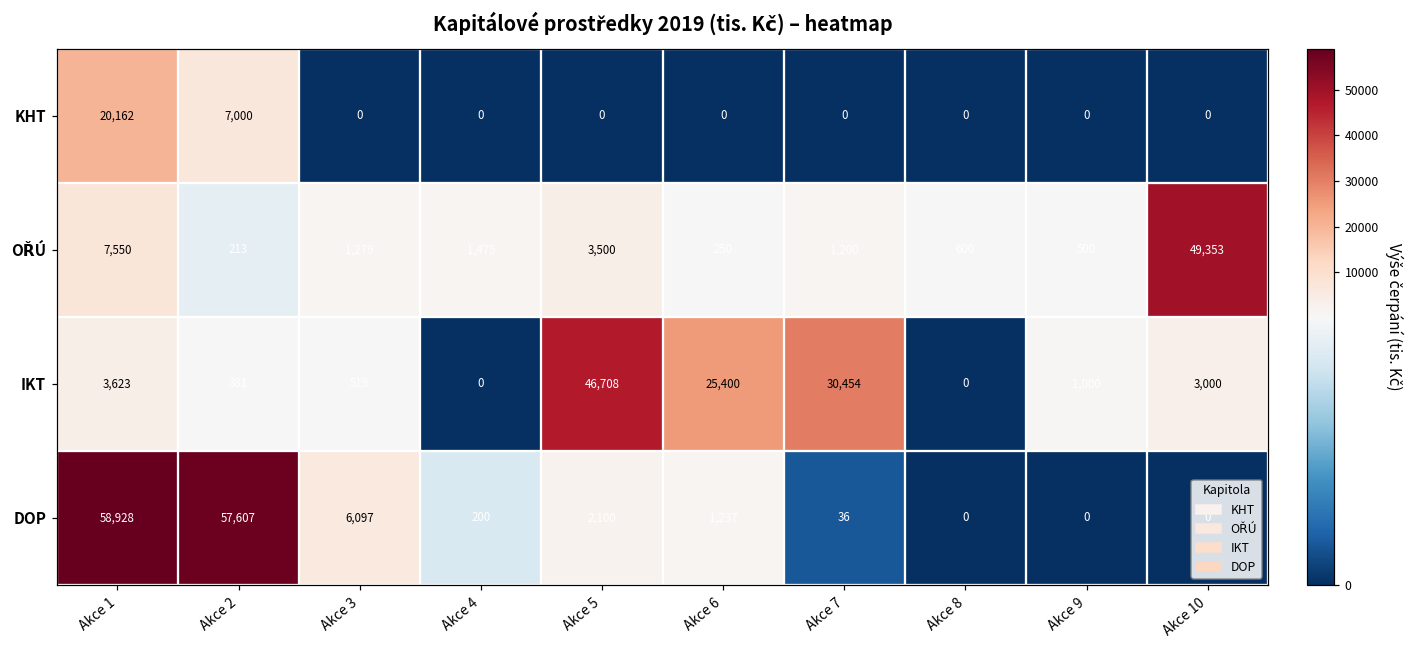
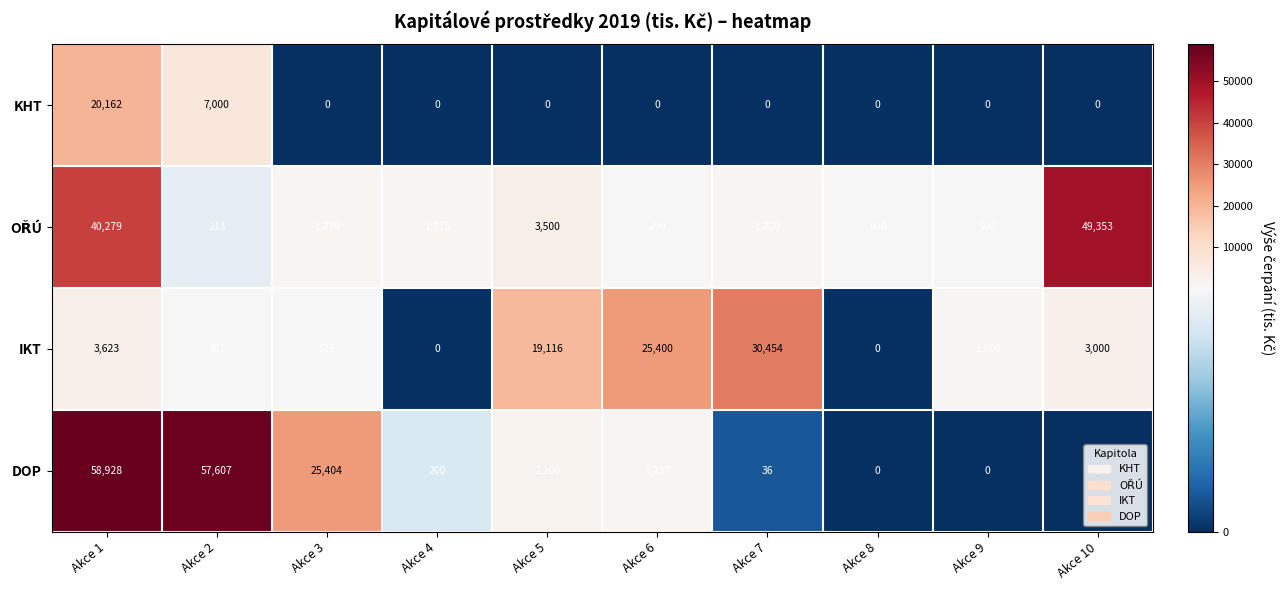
  {
    "KHT": {
      "Akce 1": "20,162",
      "Akce 2": "7,000",
      "Akce 3": "0",
      "Akce 4": "0",
      "Akce 5": "0",
      "Akce 6": "0",
      "Akce 7": "0",
      "Akce 8": "0",
      "Akce 9": "0",
      "Akce 10": "0"
    },
    "OŘÚ": {
-     "Akce 1": "7,550",
+     "Akce 1": "40,279",
      "Akce 5": "3,500",
      "Akce 10": "49,353"
    },
    "IKT": {
      "Akce 1": "3,623",
      "Akce 4": "0",
-     "Akce 5": "46,708",
+     "Akce 5": "19,116",
      "Akce 6": "25,400",
      "Akce 7": "30,454",
      "Akce 8": "0",
      "Akce 10": "3,000"
    },
    "DOP": {
      "Akce 1": "58,928",
      "Akce 2": "57,607",
-     "Akce 3": "6,097",
+     "Akce 3": "25,404",
      "Akce 7": "36",
      "Akce 8": "0",
      "Akce 9": "0"
    }
  }
